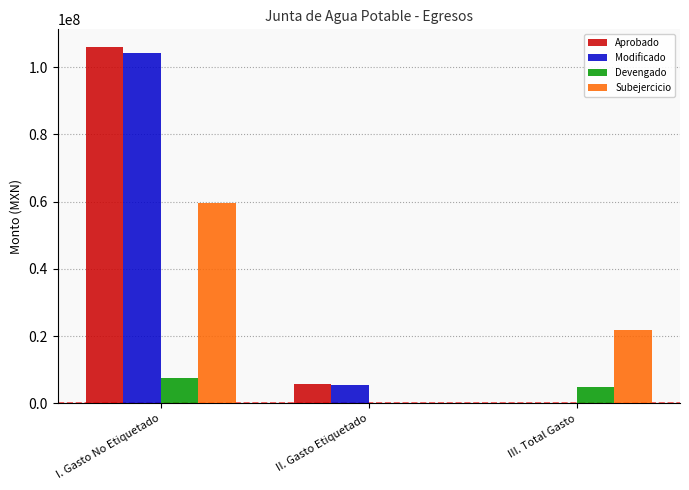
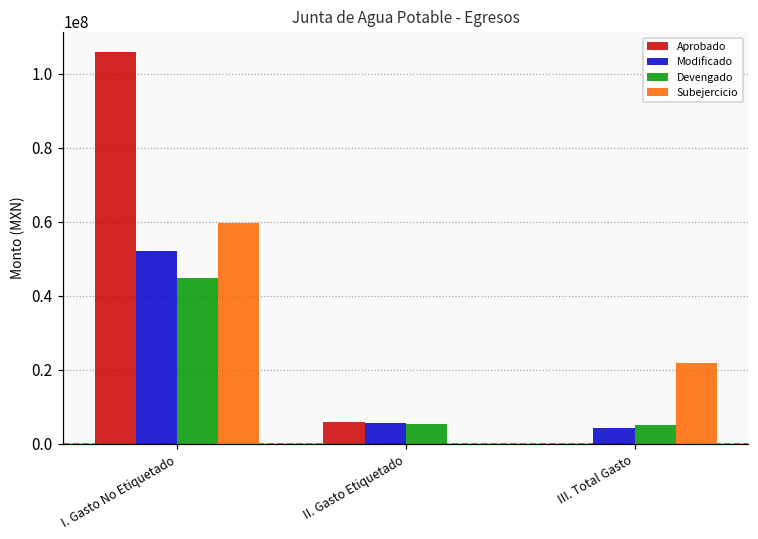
  {
    "Aprobado": {
      "I. Gasto No Etiquetado": 106000000,
      "II. Gasto Etiquetado": 6000000,
      "III. Total Gasto": 0
    },
    "Modificado": {
-     "I. Gasto No Etiquetado": 104000000,
+     "I. Gasto No Etiquetado": 52000000,
      "II. Gasto Etiquetado": 6000000,
-     "III. Total Gasto": 0
+     "III. Total Gasto": 4000000
    },
    "Devengado": {
-     "I. Gasto No Etiquetado": 8000000,
-     "II. Gasto Etiquetado": 0,
+     "I. Gasto No Etiquetado": 45000000,
+     "II. Gasto Etiquetado": 5000000,
      "III. Total Gasto": 5000000
    },
    "Subejercicio": {
      "I. Gasto No Etiquetado": 60000000,
      "II. Gasto Etiquetado": 0,
      "III. Total Gasto": 22000000
    }
  }
